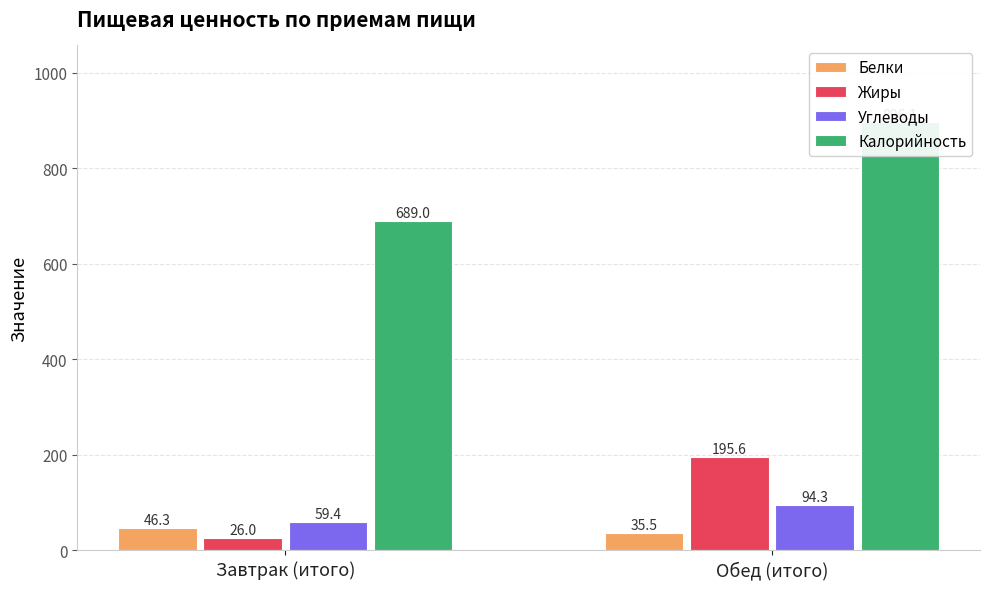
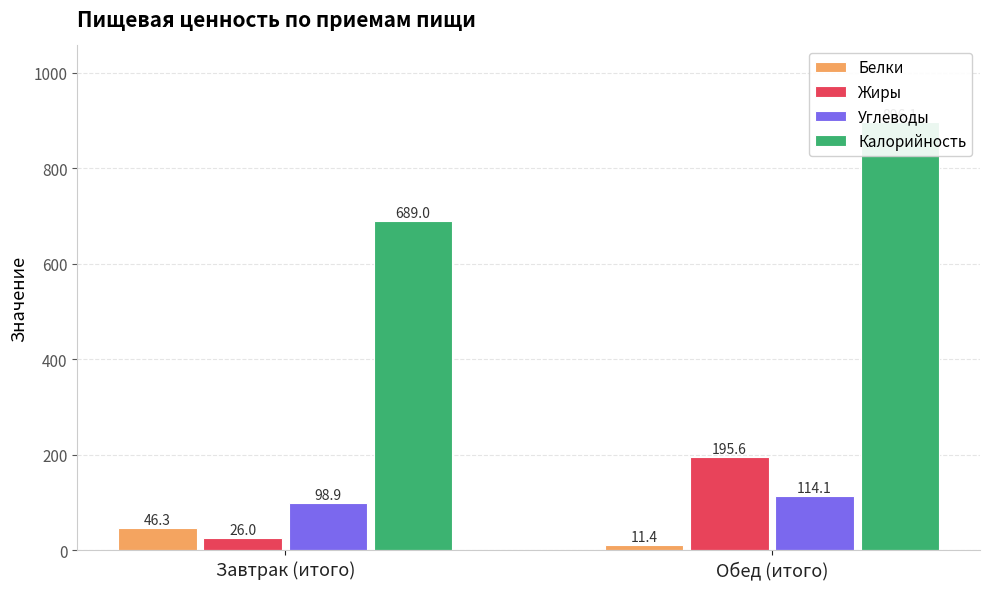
  {
    "Белки": {
      "Завтрак (итого)": 46.3,
-     "Обед (итого)": 35.5
+     "Обед (итого)": 11.4
    },
    "Жиры": {
      "Завтрак (итого)": 26.0,
      "Обед (итого)": 195.6
    },
    "Углеводы": {
-     "Завтрак (итого)": 59.4,
-     "Обед (итого)": 94.3
+     "Завтрак (итого)": 98.9,
+     "Обед (итого)": 114.1
    },
    "Калорийность": {
      "Завтрак (итого)": 689.0
    }
  }
